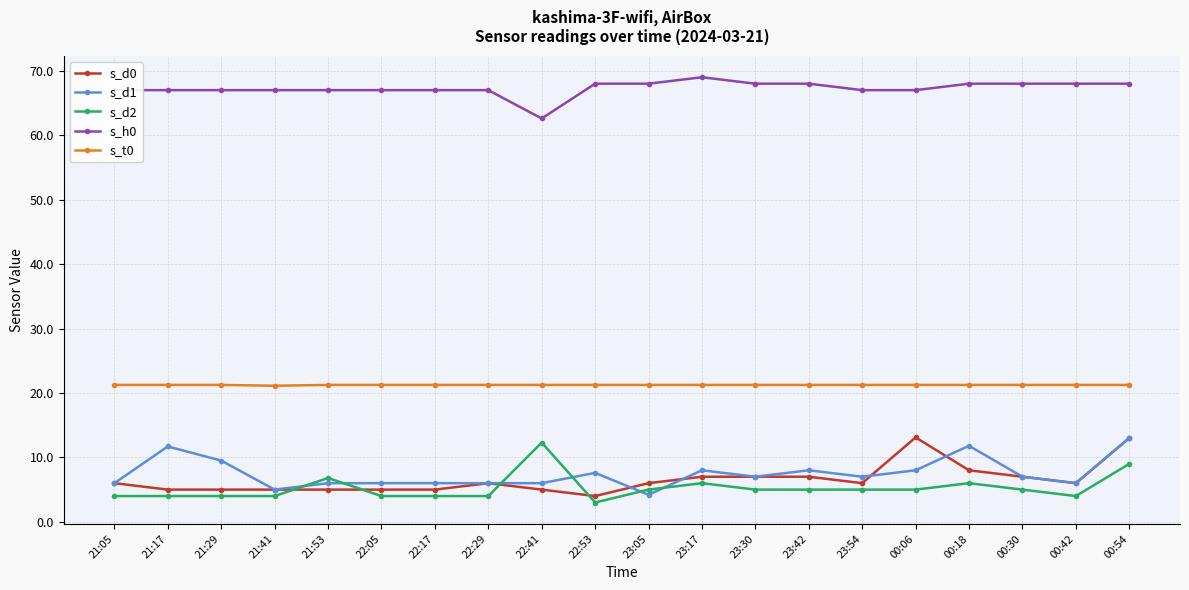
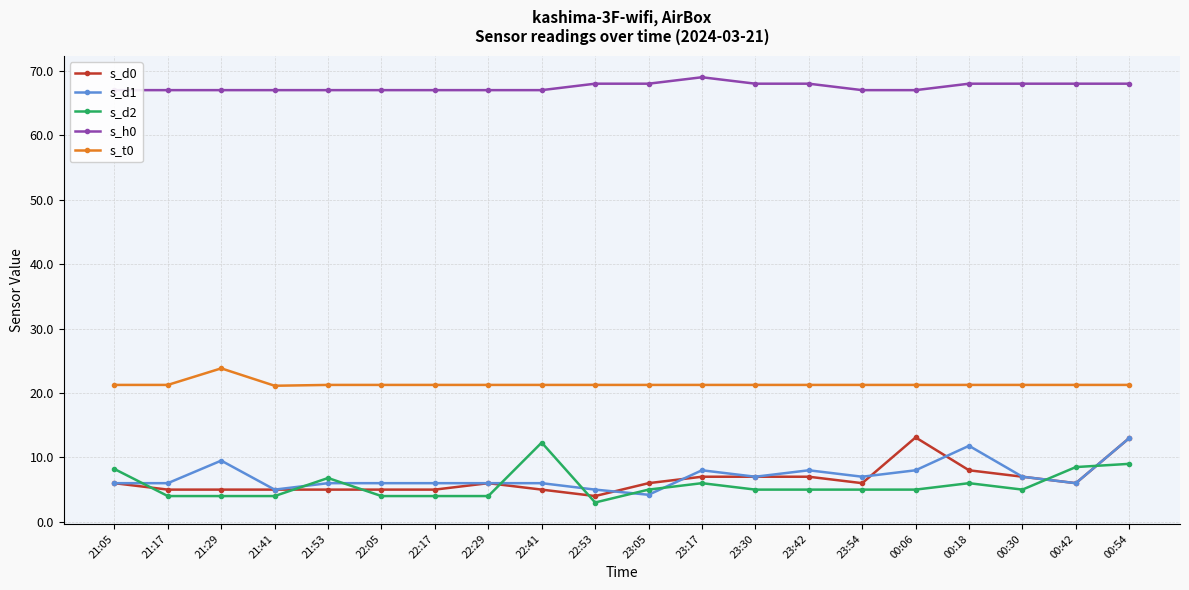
  {
    "s_d0": {
      "21:17": 5,
      "21:29": 5,
      "21:53": 5,
      "22:05": 5,
      "22:17": 5,
      "22:41": 5,
      "22:53": 4,
      "23:05": 6,
      "23:17": 7,
      "23:42": 7,
      "23:54": 6,
      "00:06": 13,
      "00:18": 8
    },
    "s_d1": {
-     "21:17": 12,
+     "21:17": 6,
      "21:29": 10,
      "21:53": 6,
      "22:05": 6,
      "22:17": 6,
      "22:41": 6,
-     "22:53": 8,
+     "22:53": 5,
      "23:05": 4,
      "23:17": 8,
      "23:42": 8,
      "23:54": 7,
      "00:06": 8,
      "00:18": 12
    },
    "s_d2": {
-     "21:05": 4,
+     "21:05": 8,
      "21:17": 4,
      "21:29": 4,
      "21:41": 4,
      "21:53": 7,
      "22:05": 4,
      "22:17": 4,
      "22:29": 4,
      "22:41": 12,
      "22:53": 3,
      "23:05": 5,
      "23:17": 6,
      "23:30": 5,
      "23:42": 5,
      "23:54": 5,
      "00:06": 5,
      "00:18": 6,
      "00:30": 5,
-     "00:42": 4,
+     "00:42": 9,
      "00:54": 9
    },
    "s_h0": {
      "21:17": 67,
      "21:29": 67,
      "21:41": 67,
      "21:53": 67,
      "22:05": 67,
      "22:17": 67,
      "22:29": 67,
-     "22:41": 63,
+     "22:41": 67,
      "22:53": 68,
      "23:05": 68,
      "23:17": 69,
      "23:30": 68,
      "23:42": 68,
      "23:54": 67,
      "00:06": 67,
      "00:18": 68,
      "00:30": 68,
      "00:42": 68,
      "00:54": 68
    },
    "s_t0": {
      "21:05": 21,
      "21:17": 21,
-     "21:29": 21,
+     "21:29": 24,
      "21:41": 21,
      "21:53": 21,
      "22:05": 21,
      "22:17": 21,
      "22:29": 21,
      "22:41": 21,
      "22:53": 21,
      "23:05": 21,
      "23:17": 21,
      "23:30": 21,
      "23:42": 21,
      "23:54": 21,
      "00:06": 21,
      "00:18": 21,
      "00:30": 21,
      "00:42": 21,
      "00:54": 21
    }
  }
